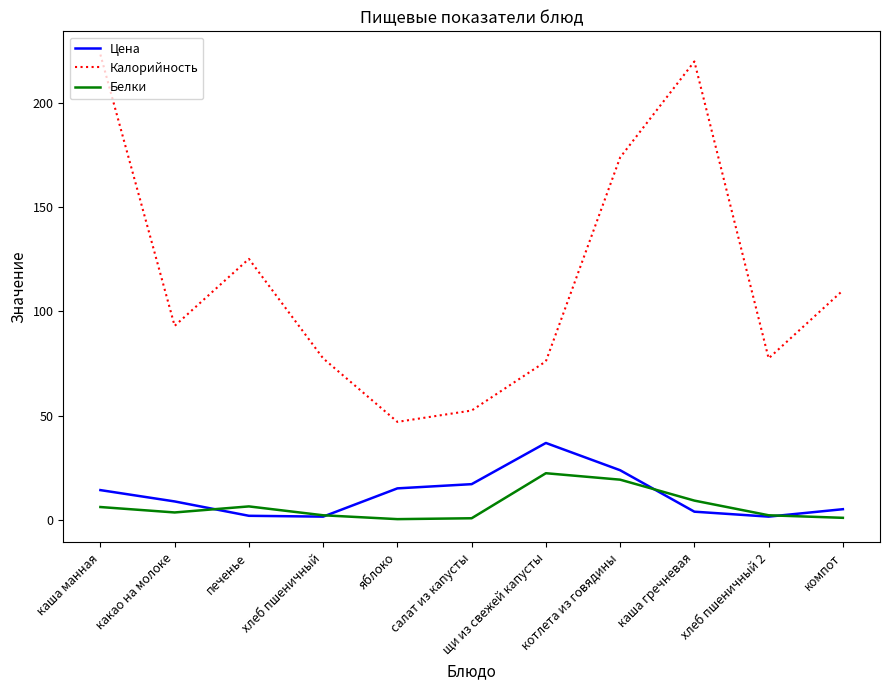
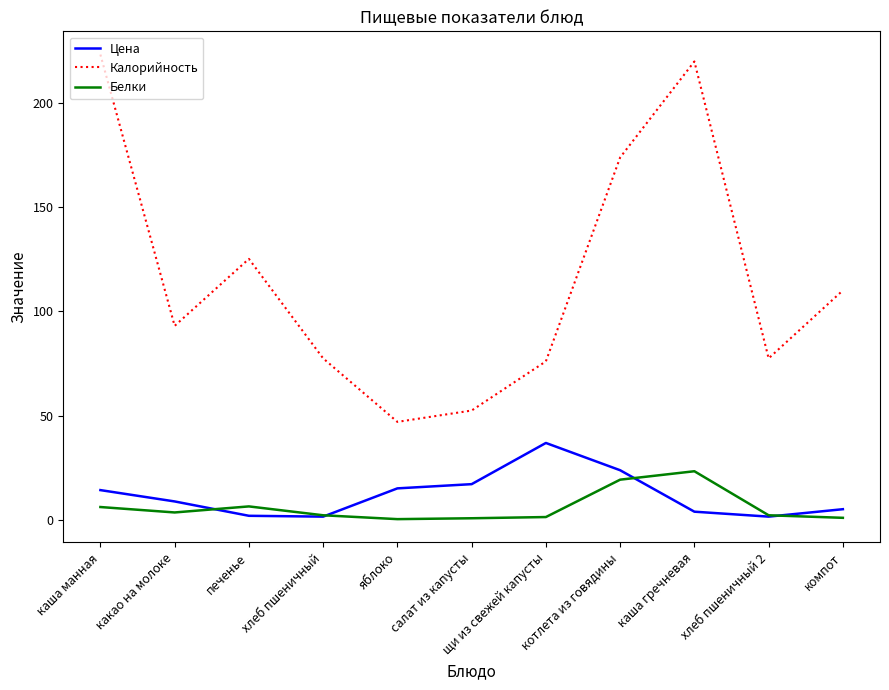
  {
    "Цена": {
      "каша манная": 14,
      "какао на молоке": 9,
      "печенье": 2,
      "яблоко": 15,
      "салат из капусты": 17,
      "щи из свежей капусты": 37,
      "котлета из говядины": 24,
      "каша гречневая": 4,
      "компот": 5
    },
    "Калорийность": {
      "какао на молоке": 93,
      "печенье": 125,
      "хлеб пшеничный": 77,
      "яблоко": 47,
      "салат из капусты": 52,
      "щи из свежей капусты": 76,
      "котлета из говядины": 174,
      "каша гречневая": 220,
      "хлеб пшеничный 2": 77,
      "компот": 110
    },
    "Белки": {
      "каша манная": 6,
      "какао на молоке": 4,
      "печенье": 7,
      "яблоко": 0,
      "салат из капусты": 1,
-     "щи из свежей капусты": 22,
+     "щи из свежей капусты": 1,
      "котлета из говядины": 19,
-     "каша гречневая": 9,
+     "каша гречневая": 23,
      "компот": 1
    }
  }
